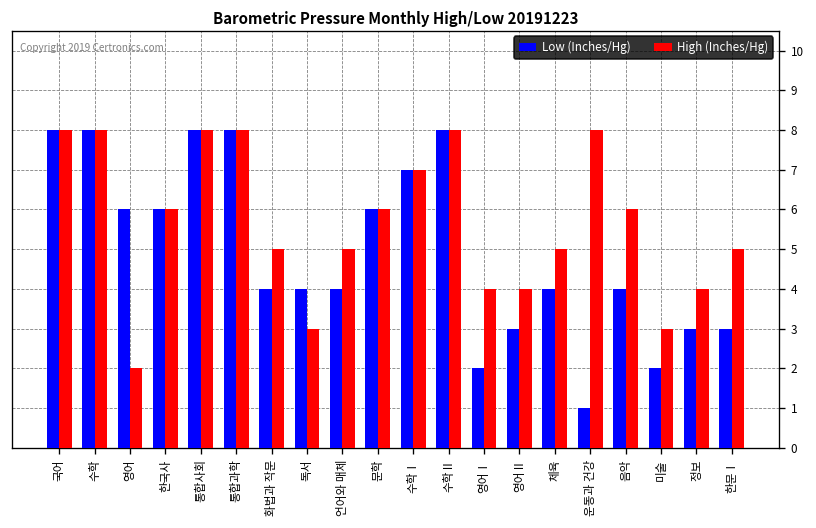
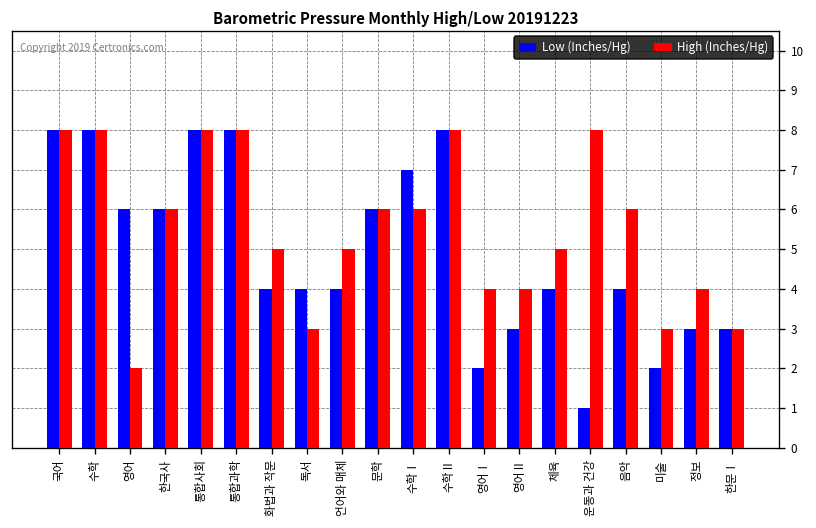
  {
    "Low (Inches/Hg)": {
      "국어": 8,
      "수학": 8,
      "영어": 6,
      "한국사": 6,
      "통합사회": 8,
      "통합과학": 8,
      "화법과 작문": 4,
      "독서": 4,
      "언어와 매체": 4,
      "문학": 6,
      "수학Ⅰ": 7,
      "수학Ⅱ": 8,
      "영어Ⅰ": 2,
      "영어Ⅱ": 3,
      "체육": 4,
      "운동과 건강": 1,
      "음악": 4,
      "미술": 2,
      "정보": 3,
      "한문Ⅰ": 3
    },
    "High (Inches/Hg)": {
      "국어": 8,
      "수학": 8,
      "영어": 2,
      "한국사": 6,
      "통합사회": 8,
      "통합과학": 8,
      "화법과 작문": 5,
      "독서": 3,
      "언어와 매체": 5,
      "문학": 6,
-     "수학Ⅰ": 7,
+     "수학Ⅰ": 6,
      "수학Ⅱ": 8,
      "영어Ⅰ": 4,
      "영어Ⅱ": 4,
      "체육": 5,
      "운동과 건강": 8,
      "음악": 6,
      "미술": 3,
      "정보": 4,
-     "한문Ⅰ": 5
+     "한문Ⅰ": 3
    }
  }
